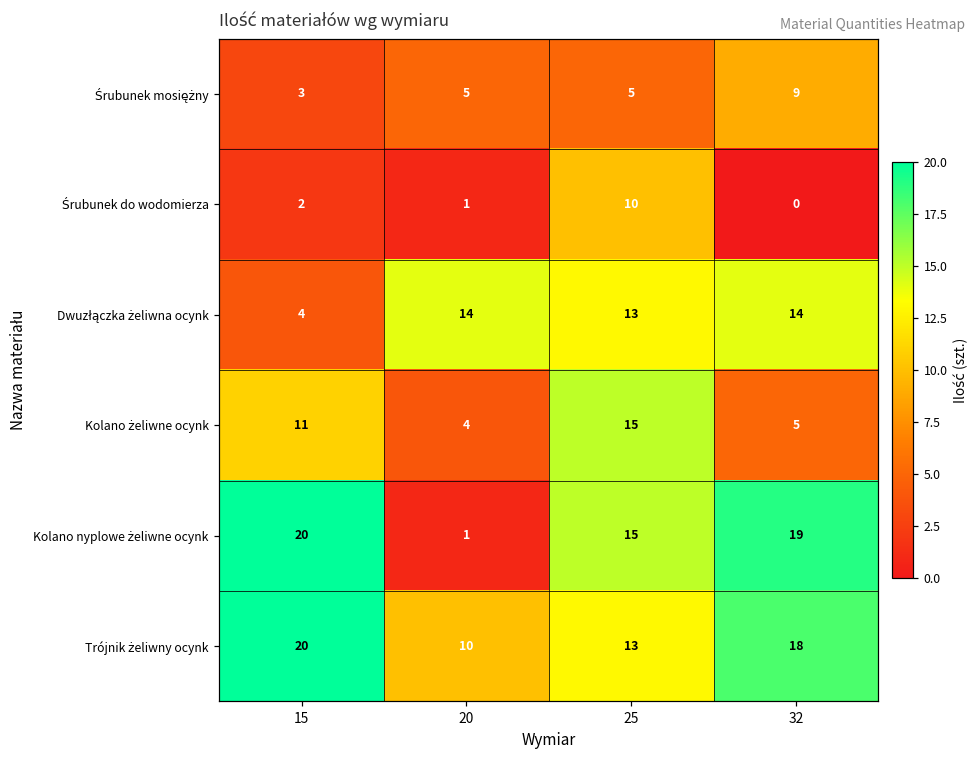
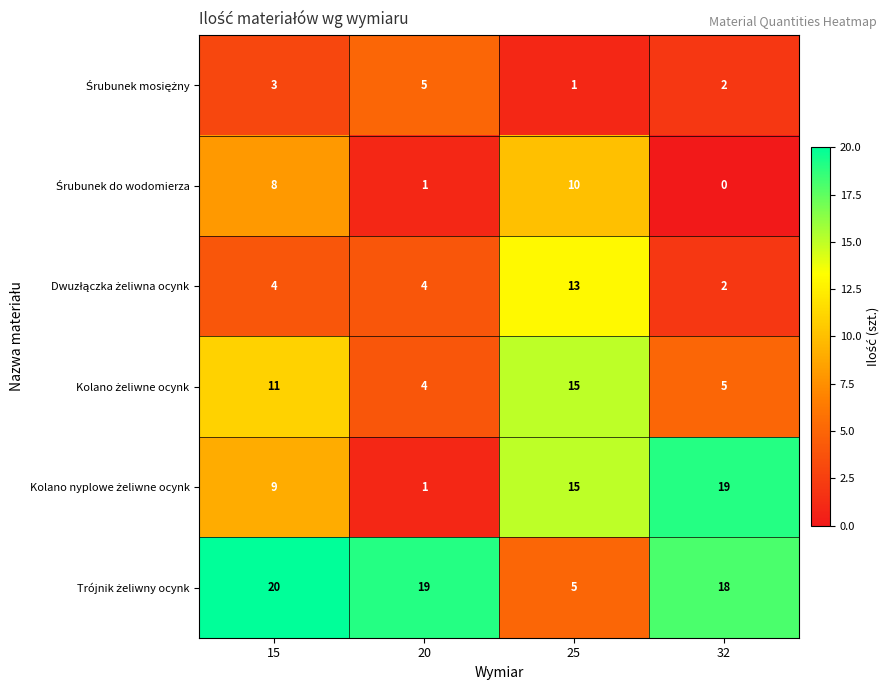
  {
    "Śrubunek mosiężny": {
      "15": 3,
      "20": 5,
-     "25": 5,
-     "32": 9
+     "25": 1,
+     "32": 2
    },
    "Śrubunek do wodomierza": {
-     "15": 2,
+     "15": 8,
      "20": 1,
      "25": 10,
      "32": 0
    },
    "Dwuzłączka żeliwna ocynk": {
      "15": 4,
-     "20": 14,
+     "20": 4,
      "25": 13,
-     "32": 14
+     "32": 2
    },
    "Kolano żeliwne ocynk": {
      "15": 11,
      "20": 4,
      "25": 15,
      "32": 5
    },
    "Kolano nyplowe żeliwne ocynk": {
-     "15": 20,
+     "15": 9,
      "20": 1,
      "25": 15,
      "32": 19
    },
    "Trójnik żeliwny ocynk": {
      "15": 20,
-     "20": 10,
-     "25": 13,
+     "20": 19,
+     "25": 5,
      "32": 18
    }
  }
